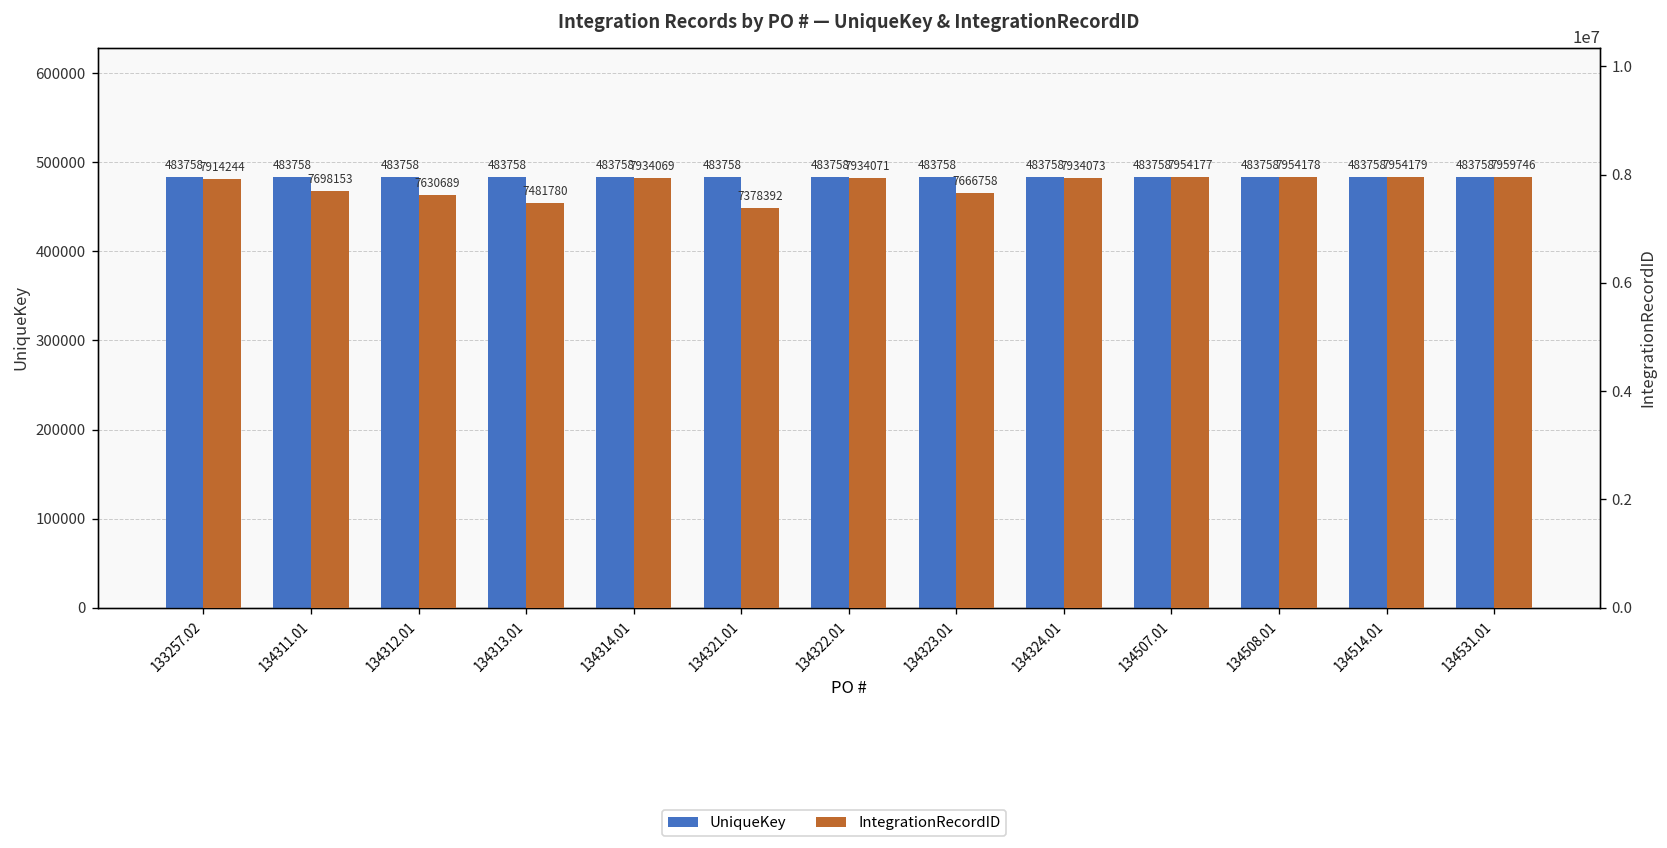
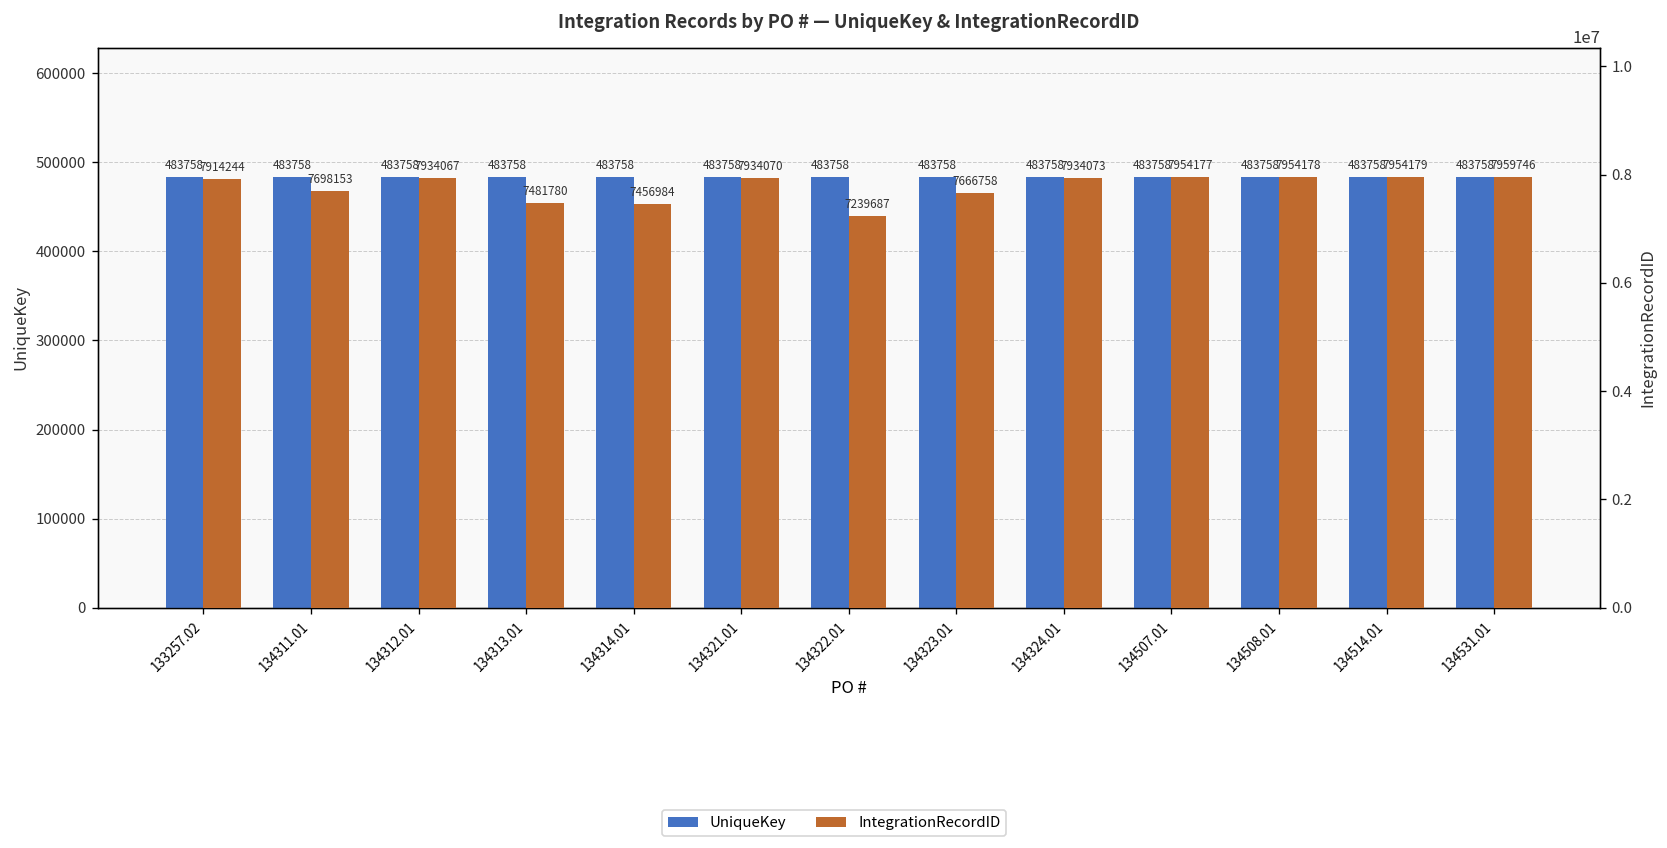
  {
    "UniqueKey": {
      "133257.02": 483758,
      "134311.01": 483758,
      "134312.01": 483758,
      "134313.01": 483758,
      "134314.01": 483758,
      "134321.01": 483758,
      "134322.01": 483758,
      "134323.01": 483758,
      "134324.01": 483758,
      "134507.01": 483758,
      "134508.01": 483758,
      "134514.01": 483758,
      "134531.01": 483758
    },
    "IntegrationRecordID": {
      "133257.02": 7914244,
      "134311.01": 7698153,
-     "134312.01": 7630689,
+     "134312.01": 7934067,
      "134313.01": 7481780,
-     "134314.01": 7934069,
-     "134321.01": 7378392,
-     "134322.01": 7934071,
+     "134314.01": 7456984,
+     "134321.01": 7934070,
+     "134322.01": 7239687,
      "134323.01": 7666758,
      "134324.01": 7934073,
      "134507.01": 7954177,
      "134508.01": 7954178,
      "134514.01": 7954179,
      "134531.01": 7959746
    }
  }
